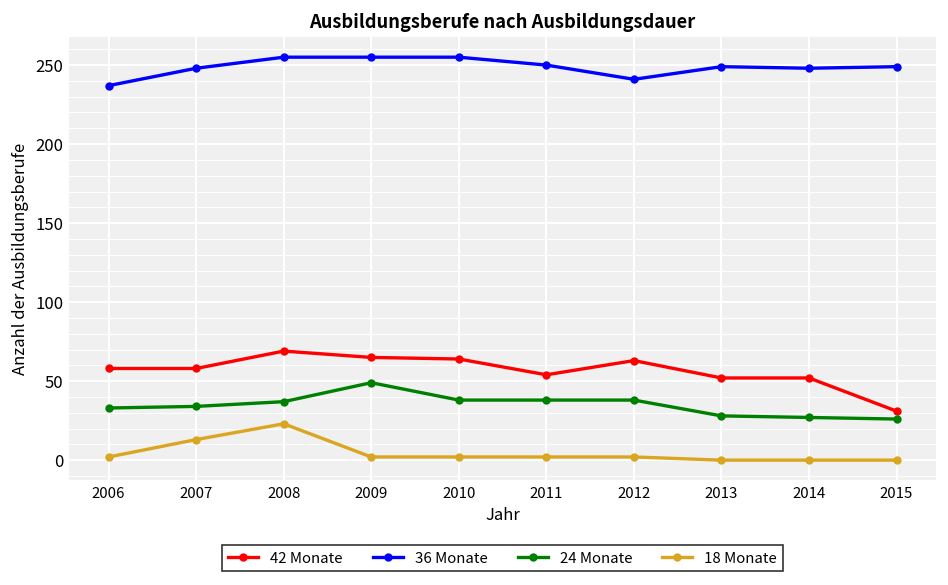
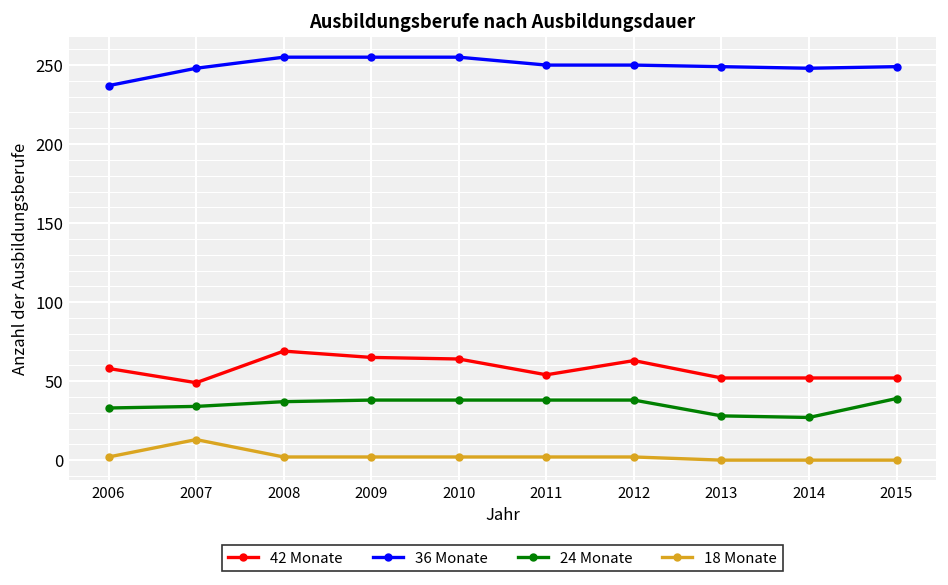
  {
    "42 Monate": {
      "2006": 58,
-     "2007": 58,
+     "2007": 49,
      "2008": 69,
      "2009": 65,
      "2010": 64,
      "2011": 54,
      "2012": 63,
      "2013": 52,
      "2014": 52,
-     "2015": 31
+     "2015": 52
    },
    "36 Monate": {
      "2006": 237,
      "2007": 248,
      "2008": 255,
      "2009": 255,
      "2010": 255,
      "2011": 250,
-     "2012": 241,
+     "2012": 250,
      "2013": 249,
      "2014": 248,
      "2015": 249
    },
    "24 Monate": {
      "2006": 33,
      "2007": 34,
      "2008": 37,
-     "2009": 49,
+     "2009": 38,
      "2010": 38,
      "2011": 38,
      "2012": 38,
      "2013": 28,
      "2014": 27,
-     "2015": 26
+     "2015": 39
    },
    "18 Monate": {
      "2006": 2,
      "2007": 13,
-     "2008": 23,
+     "2008": 2,
      "2009": 2,
      "2010": 2,
      "2011": 2,
      "2012": 2,
      "2013": 0,
      "2014": 0,
      "2015": 0
    }
  }
